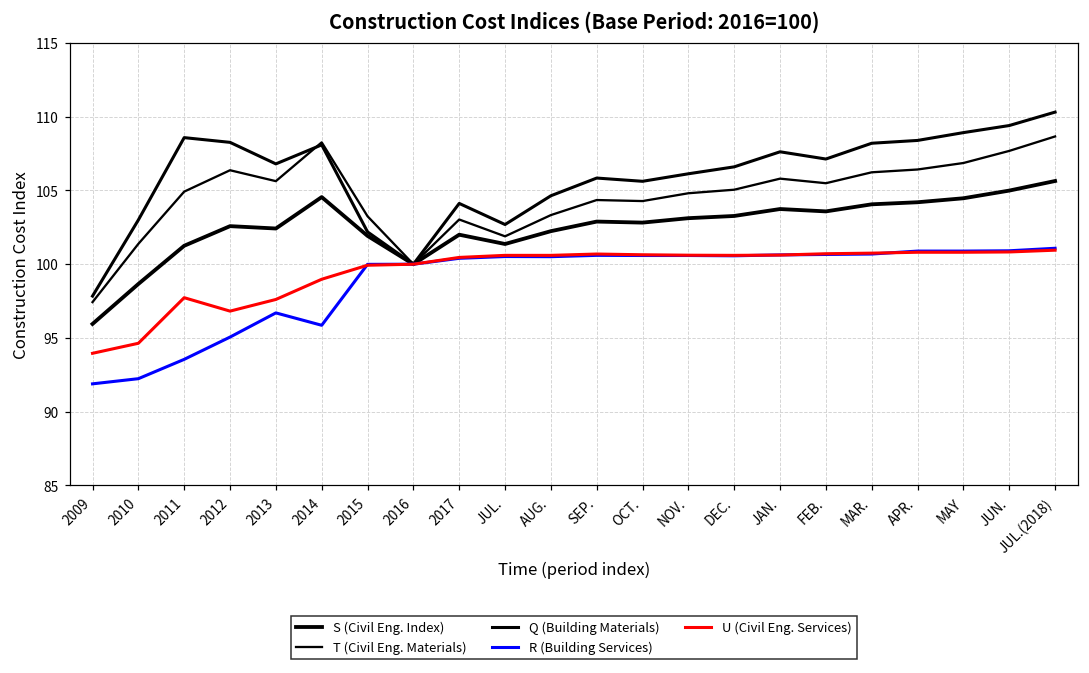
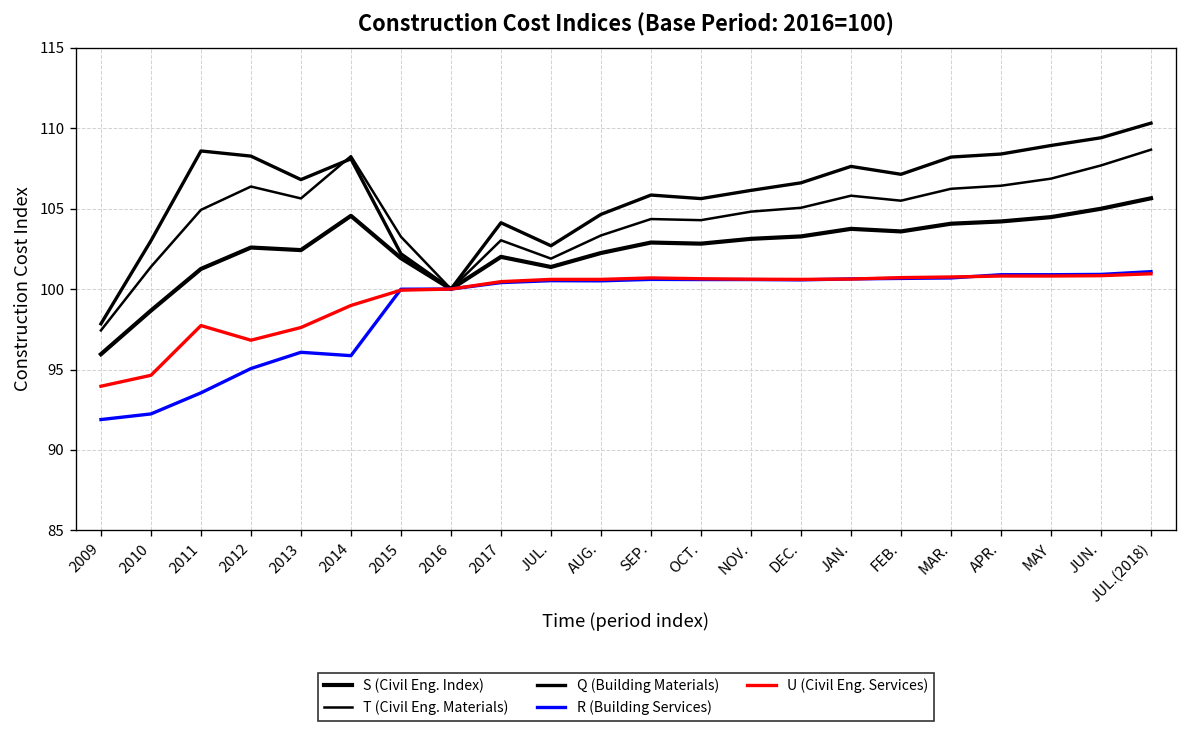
  {
    "R (Building Services)": {
      "2009": 91.9,
      "2010": 92.2,
      "2011": 93.6,
      "2012": 95.1,
-     "2013": 96.7,
+     "2013": 96.1,
      "2014": 95.9
    },
    "U (Civil Eng. Services)": {
      "2009": 94.0,
      "2010": 94.6,
      "2011": 97.7,
      "2012": 96.8,
      "2013": 97.6,
      "2014": 99.0
    }
  }
